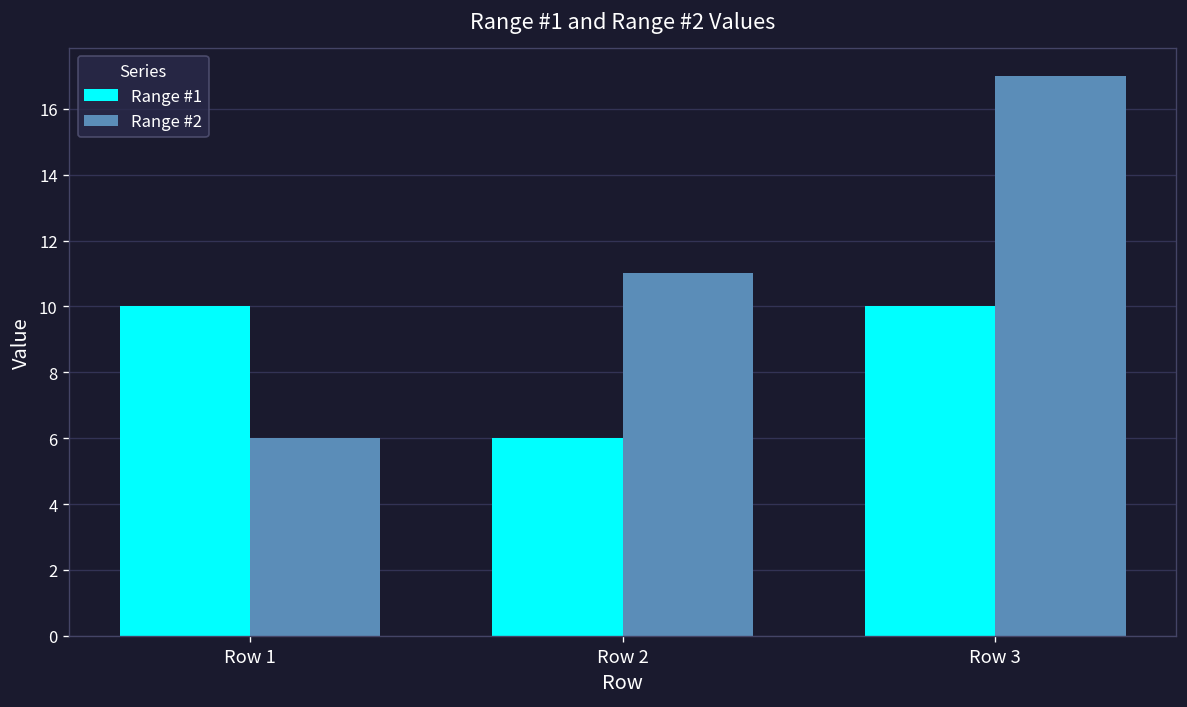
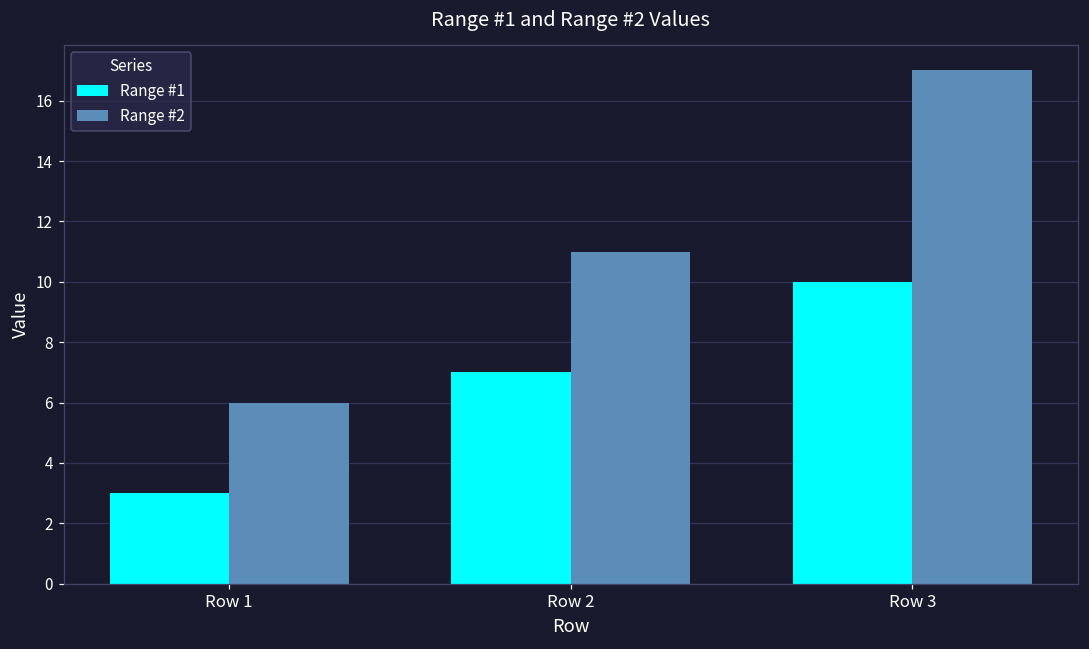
  {
    "Range #1": {
-     "Row 1": 10,
-     "Row 2": 6,
+     "Row 1": 3,
+     "Row 2": 7,
      "Row 3": 10
    },
    "Range #2": {
      "Row 1": 6,
      "Row 2": 11,
      "Row 3": 17
    }
  }
